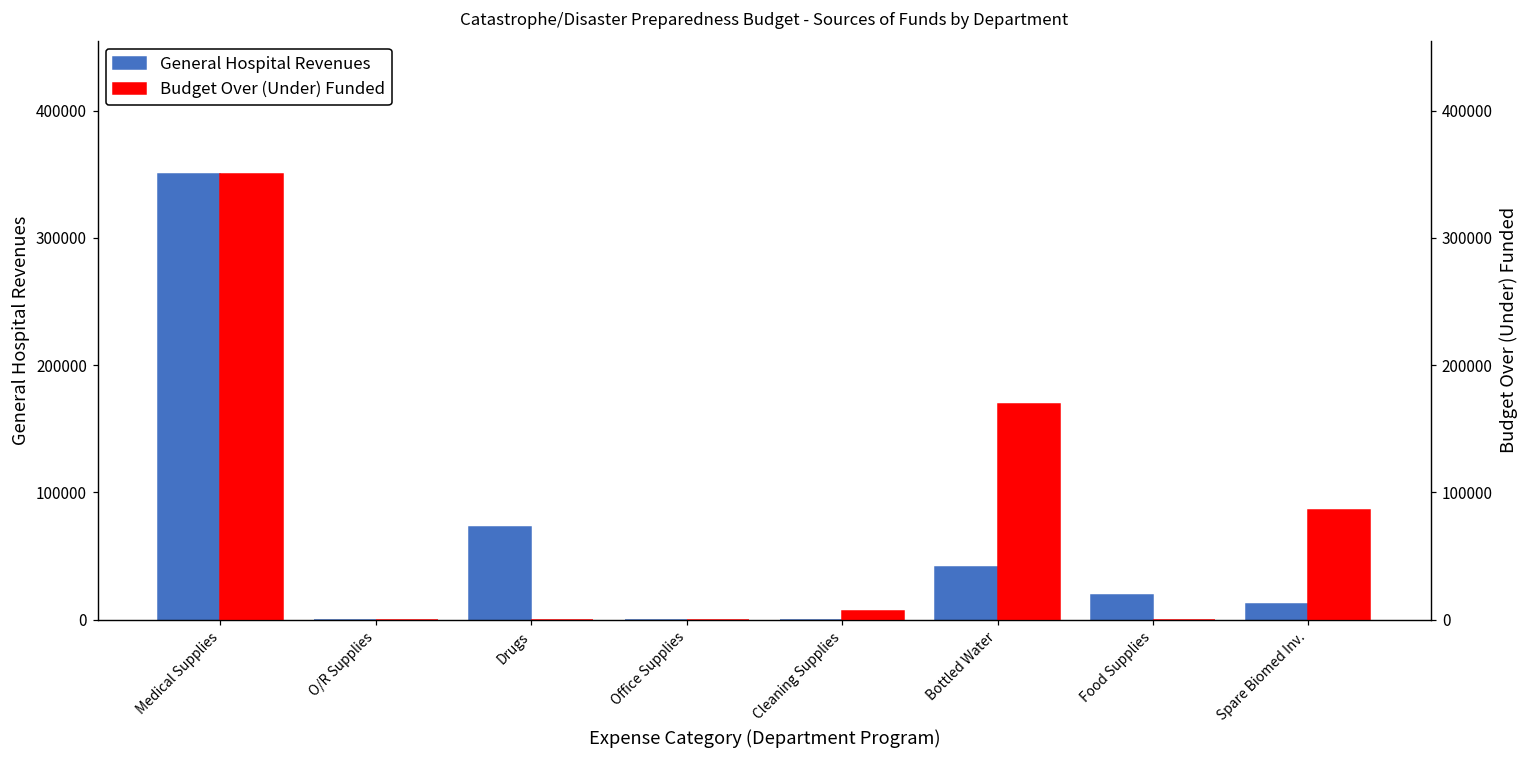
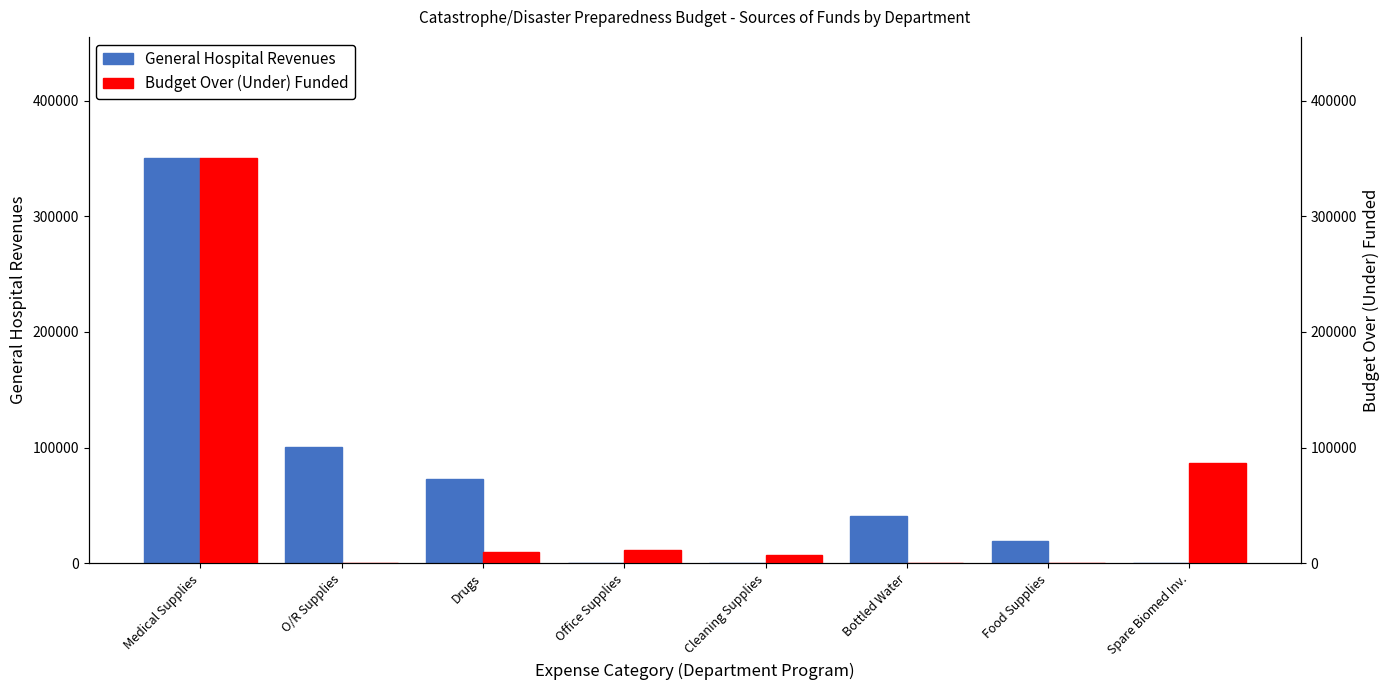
  {
    "General Hospital Revenues": {
      "Medical Supplies": 350000,
-     "O/R Supplies": 0,
+     "O/R Supplies": 101000,
      "Drugs": 73000,
      "Office Supplies": 0,
      "Cleaning Supplies": 0,
      "Bottled Water": 41000,
      "Food Supplies": 20000,
-     "Spare Biomed Inv.": 12000
+     "Spare Biomed Inv.": 0
    },
    "Budget Over (Under) Funded": {
      "Medical Supplies": 350000,
      "O/R Supplies": 0,
-     "Drugs": 0,
-     "Office Supplies": 0,
+     "Drugs": 10000,
+     "Office Supplies": 11000,
      "Cleaning Supplies": 7000,
-     "Bottled Water": 170000,
+     "Bottled Water": 0,
      "Food Supplies": 0,
      "Spare Biomed Inv.": 86000
    }
  }
